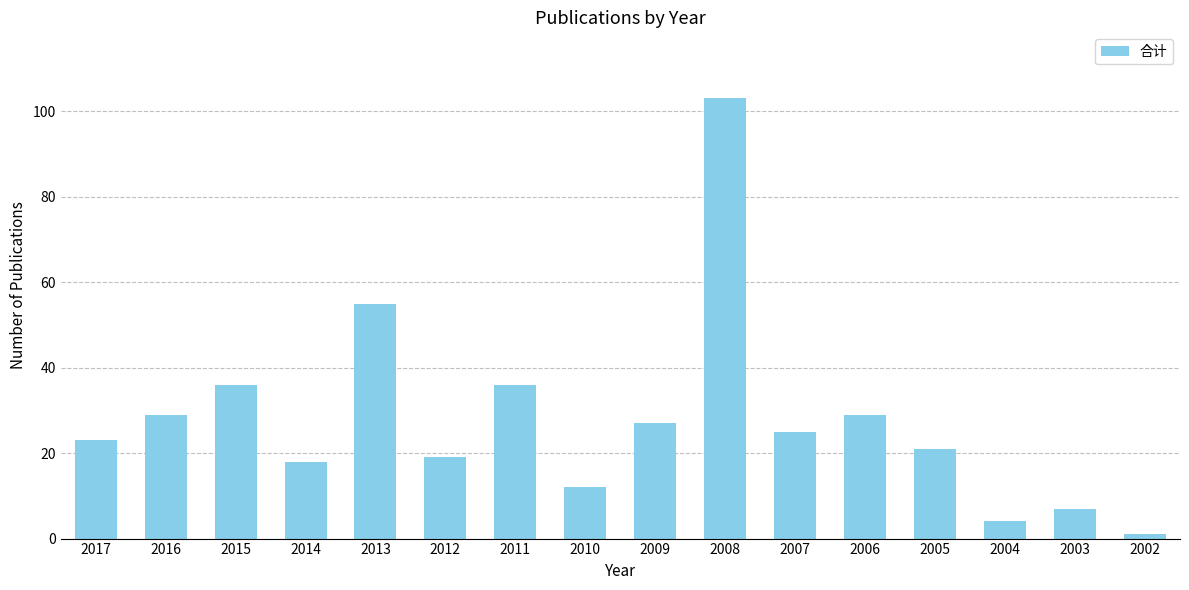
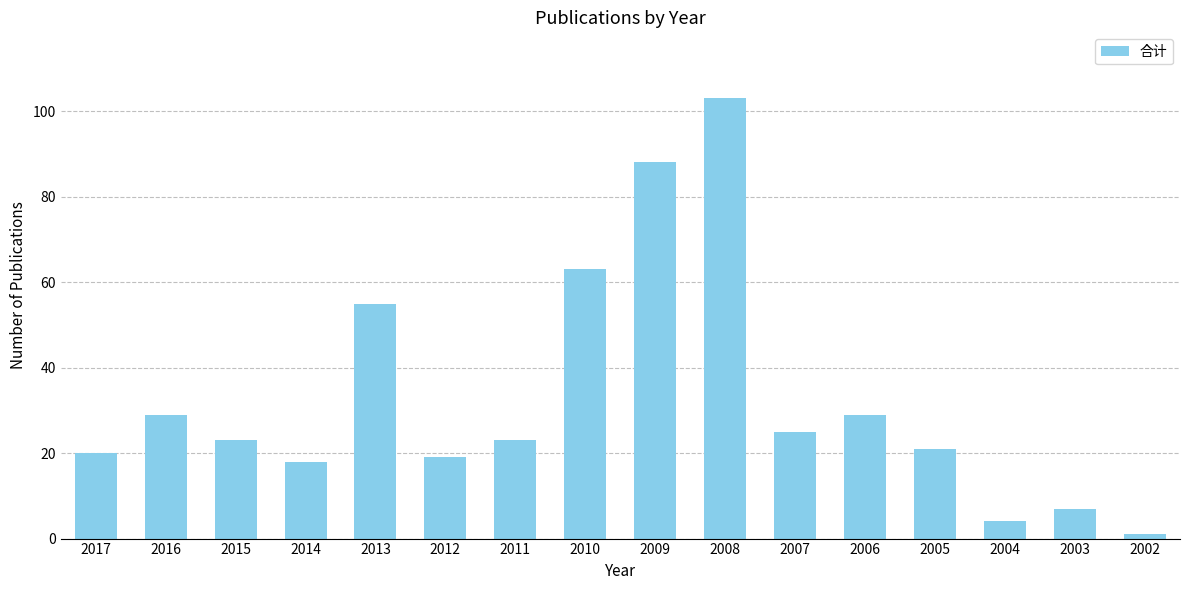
  {
-   "2017": 23,
+   "2017": 20,
    "2016": 29,
-   "2015": 36,
+   "2015": 23,
    "2014": 18,
    "2013": 55,
    "2012": 19,
-   "2011": 36,
-   "2010": 12,
-   "2009": 27,
+   "2011": 23,
+   "2010": 63,
+   "2009": 88,
    "2008": 103,
    "2007": 25,
    "2006": 29,
    "2005": 21,
    "2004": 4,
    "2003": 7,
    "2002": 1
  }
